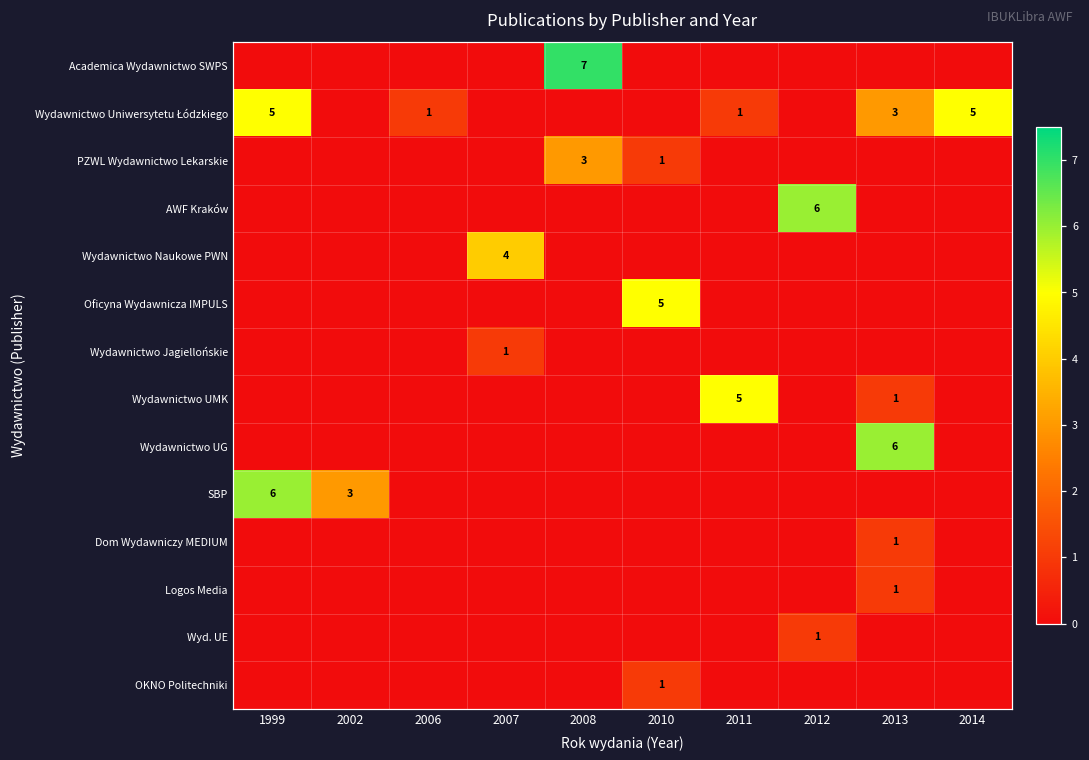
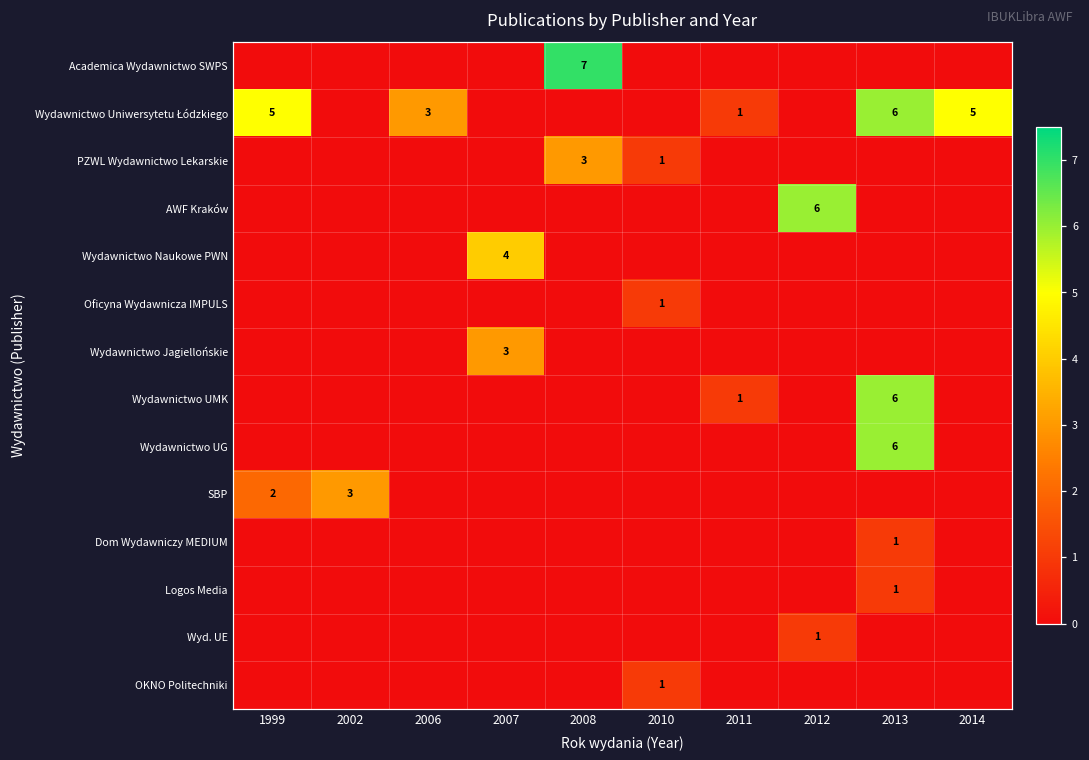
  {
    "Academica Wydawnictwo SWPS": {
      "2008": 7
    },
    "Wydawnictwo Uniwersytetu Łódzkiego": {
      "1999": 5,
-     "2006": 1,
+     "2006": 3,
      "2011": 1,
-     "2013": 3,
+     "2013": 6,
      "2014": 5
    },
    "PZWL Wydawnictwo Lekarskie": {
      "2008": 3,
      "2010": 1
    },
    "AWF Kraków": {
      "2012": 6
    },
    "Wydawnictwo Naukowe PWN": {
      "2007": 4
    },
    "Oficyna Wydawnicza IMPULS": {
-     "2010": 5
+     "2010": 1
    },
    "Wydawnictwo Jagiellońskie": {
-     "2007": 1
+     "2007": 3
    },
    "Wydawnictwo UMK": {
-     "2011": 5,
-     "2013": 1
+     "2011": 1,
+     "2013": 6
    },
    "Wydawnictwo UG": {
      "2013": 6
    },
    "SBP": {
-     "1999": 6,
+     "1999": 2,
      "2002": 3
    },
    "Dom Wydawniczy MEDIUM": {
      "2013": 1
    },
    "Logos Media": {
      "2013": 1
    },
    "Wyd. UE": {
      "2012": 1
    },
    "OKNO Politechniki": {
      "2010": 1
    }
  }
